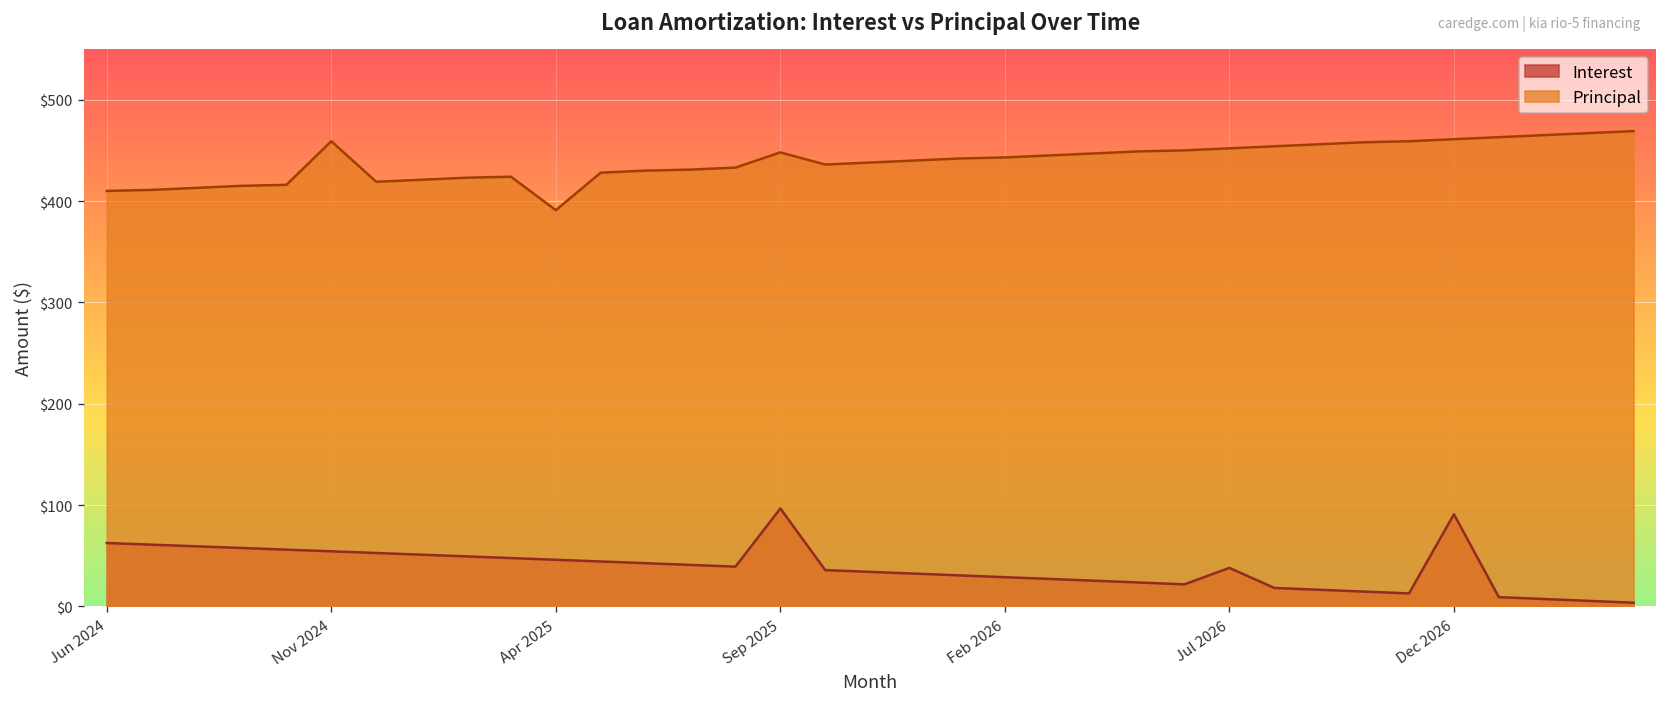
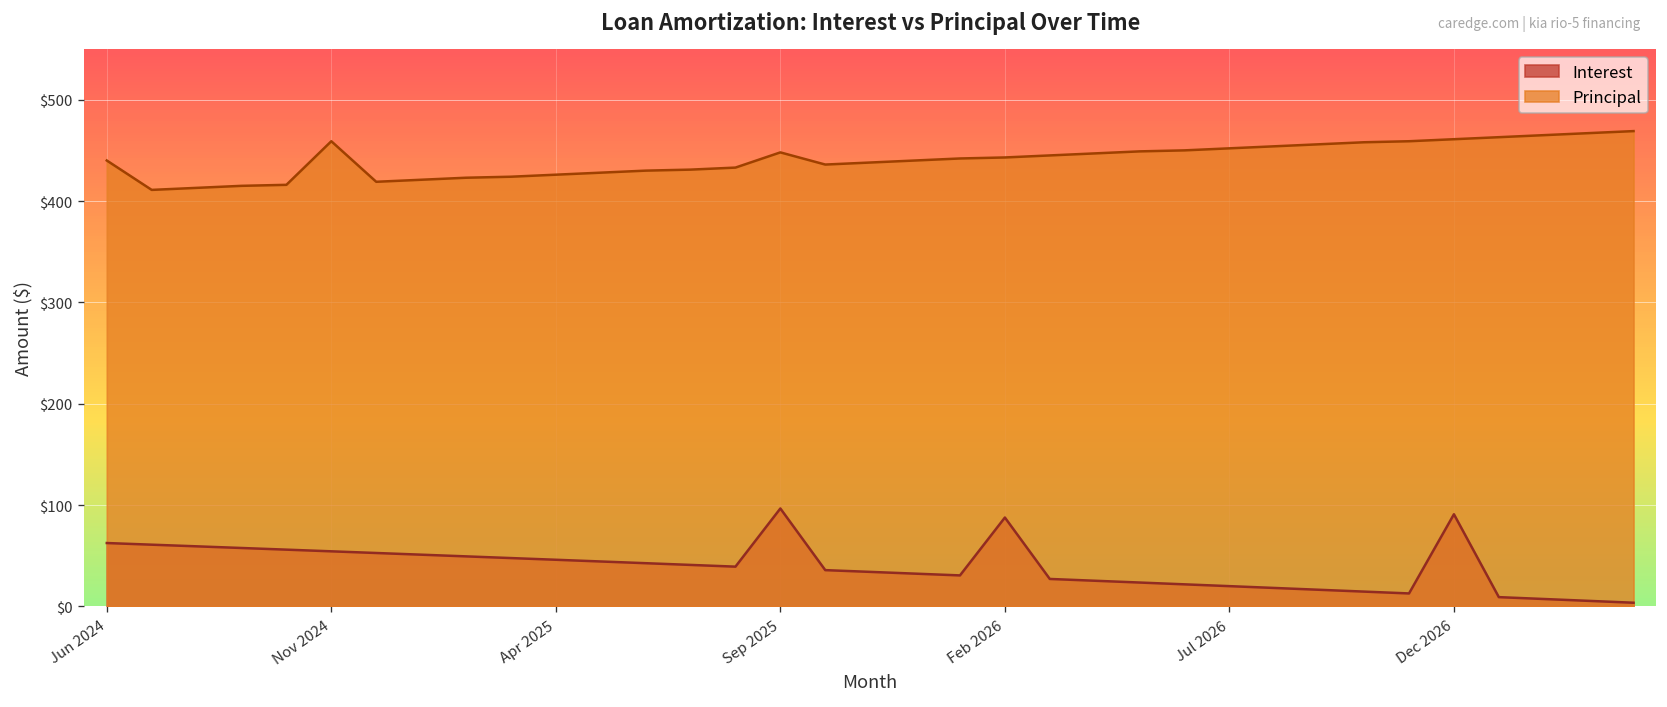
  {
    "Interest": {
      "Jun 2024": "$60",
      "Nov 2024": "$50",
      "Apr 2025": "$50",
      "Sep 2025": "$100",
-     "Feb 2026": "$30",
-     "Jul 2026": "$40",
+     "Feb 2026": "$90",
+     "Jul 2026": "$20",
      "Dec 2026": "$90"
    },
    "Principal": {
-     "Jun 2024": "$410",
+     "Jun 2024": "$440",
      "Nov 2024": "$460",
-     "Apr 2025": "$390",
+     "Apr 2025": "$430",
      "Sep 2025": "$450",
      "Feb 2026": "$440",
      "Jul 2026": "$450",
      "Dec 2026": "$460"
    }
  }
